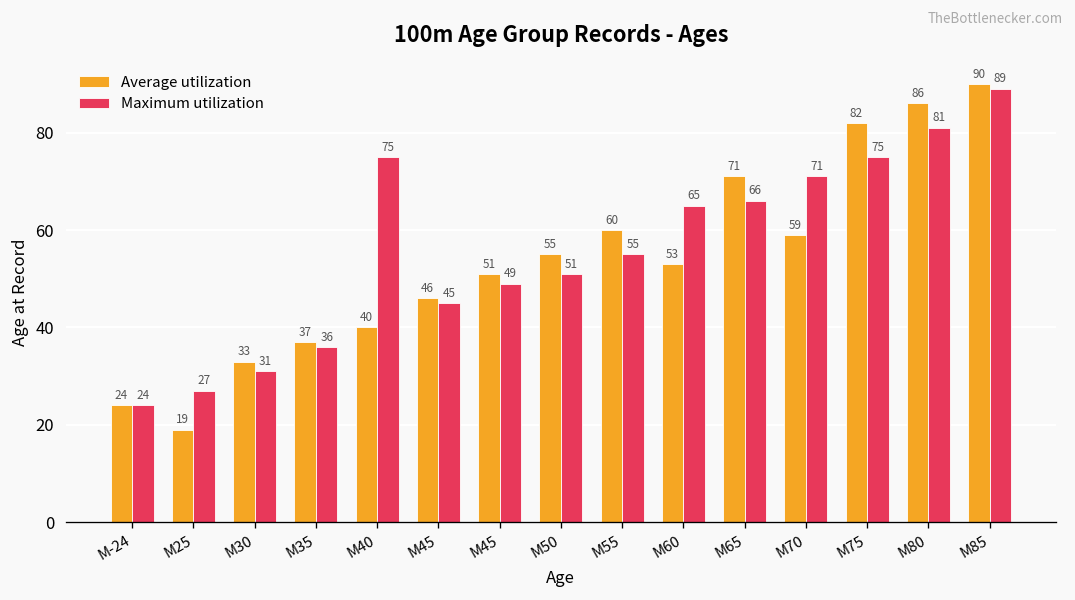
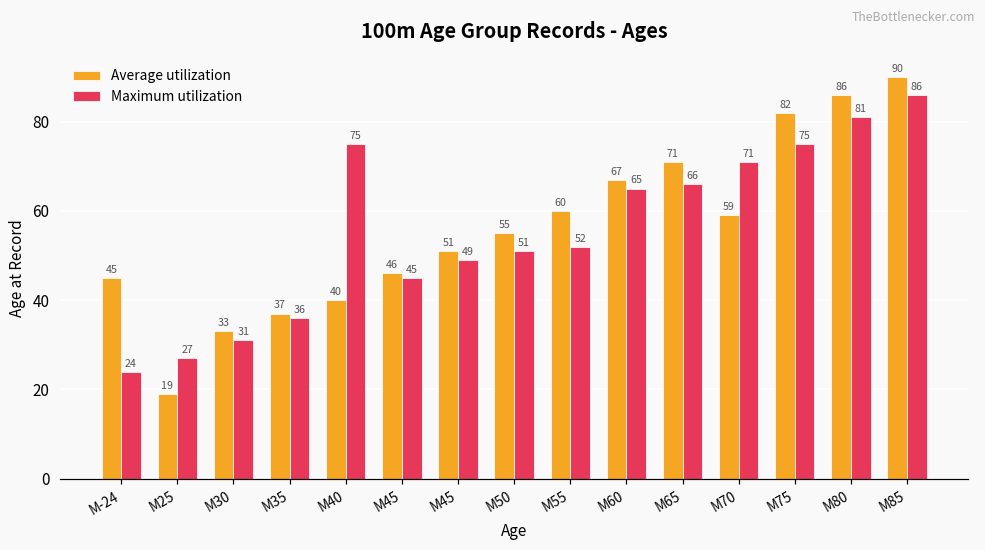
  {
    "Average utilization": {
-     "M-24": 24,
+     "M-24": 45,
      "M25": 19,
      "M30": 33,
      "M35": 37,
      "M40": 40,
      "M50": 55,
      "M55": 60,
-     "M60": 53,
+     "M60": 67,
      "M65": 71,
      "M70": 59,
      "M75": 82,
      "M80": 86,
      "M85": 90
    },
    "Maximum utilization": {
      "M-24": 24,
      "M25": 27,
      "M30": 31,
      "M35": 36,
      "M40": 75,
      "M50": 51,
-     "M55": 55,
+     "M55": 52,
      "M60": 65,
      "M65": 66,
      "M70": 71,
      "M75": 75,
      "M80": 81,
-     "M85": 89
+     "M85": 86
    }
  }
